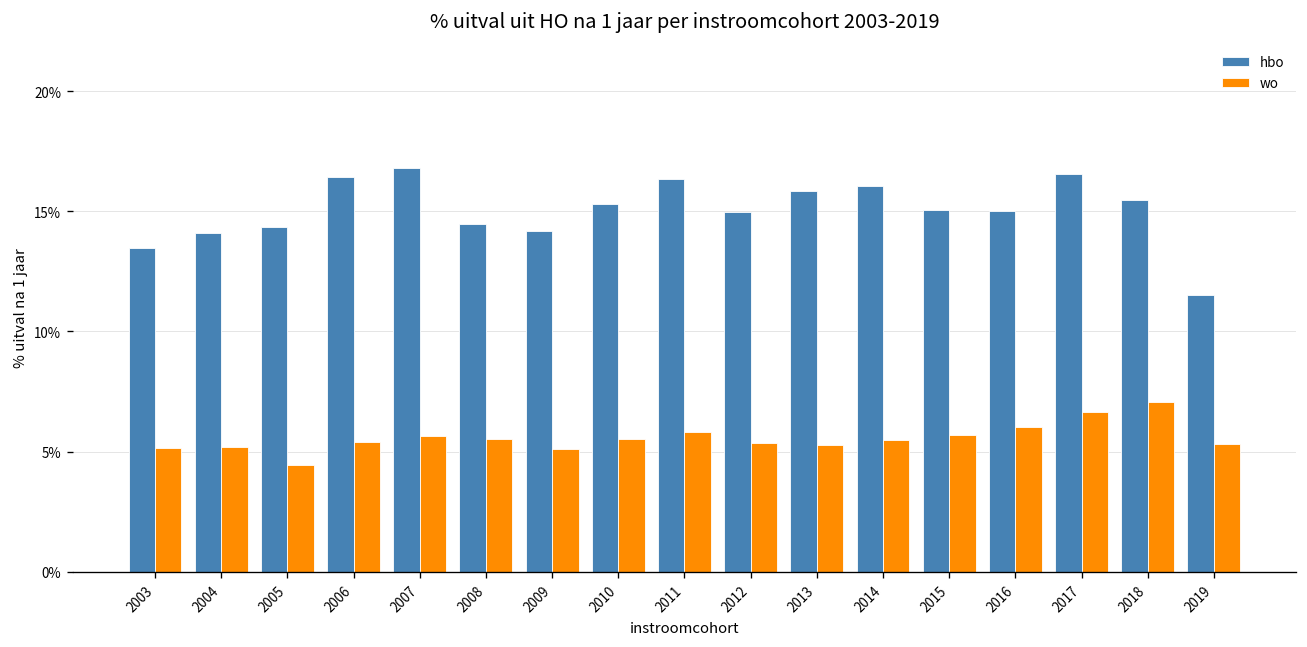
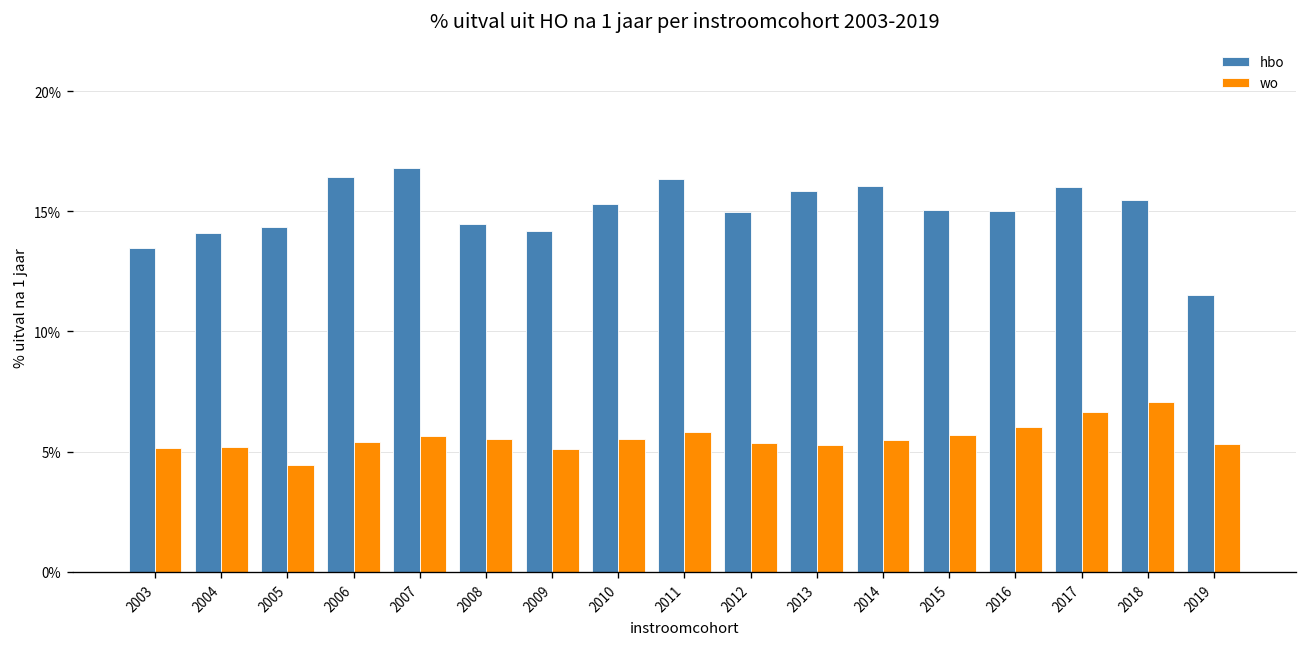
  {
    "hbo": {
      "2003": "13.5%",
      "2004": "14.1%",
      "2005": "14.4%",
      "2006": "16.4%",
      "2007": "16.8%",
      "2008": "14.5%",
      "2009": "14.2%",
      "2010": "15.3%",
      "2011": "16.3%",
      "2012": "15.0%",
      "2013": "15.9%",
      "2014": "16.1%",
      "2015": "15.1%",
      "2016": "15.0%",
-     "2017": "16.6%",
+     "2017": "16.0%",
      "2018": "15.5%",
      "2019": "11.5%"
    },
    "wo": {
      "2003": "5.2%",
      "2004": "5.2%",
      "2005": "4.4%",
      "2006": "5.4%",
      "2007": "5.7%",
      "2008": "5.5%",
      "2009": "5.1%",
      "2010": "5.5%",
      "2011": "5.8%",
      "2012": "5.4%",
      "2013": "5.3%",
      "2014": "5.5%",
      "2015": "5.7%",
      "2016": "6.0%",
      "2017": "6.7%",
      "2018": "7.0%",
      "2019": "5.3%"
    }
  }
